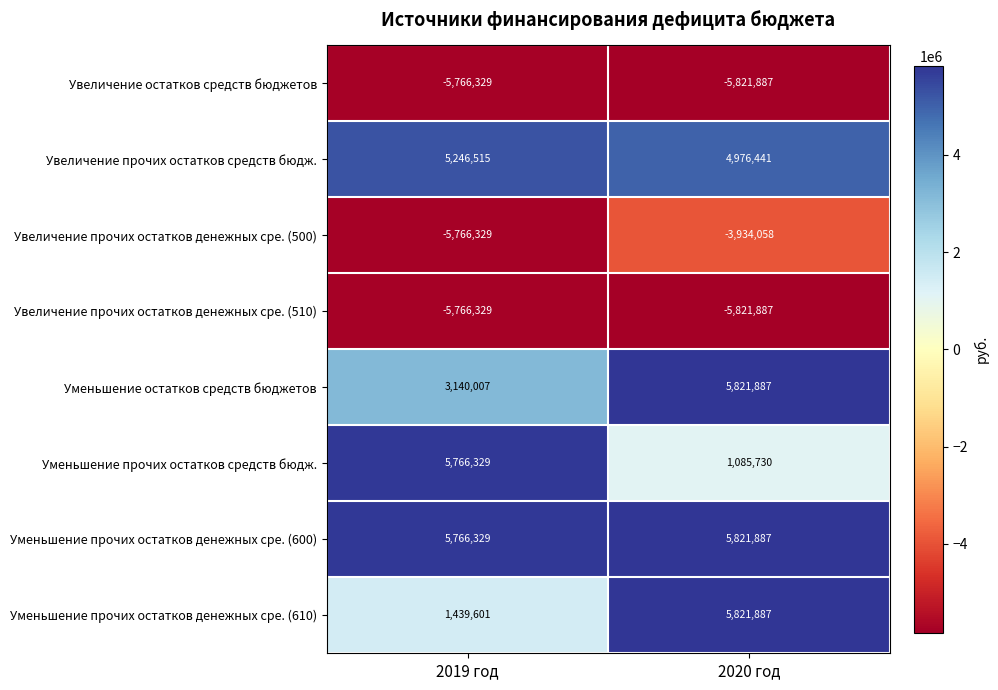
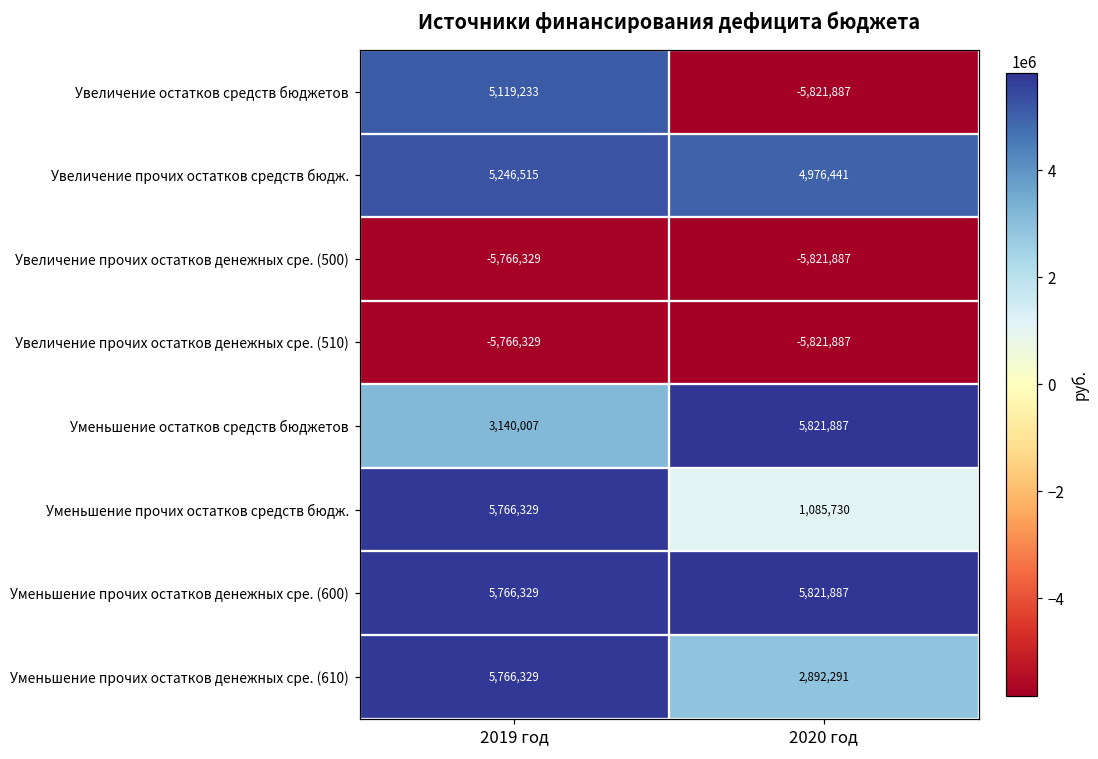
  {
    "Увеличение остатков средств бюджетов": {
-     "2019 год": "-5,766,329",
+     "2019 год": "5,119,233",
      "2020 год": "-5,821,887"
    },
    "Увеличение прочих остатков средств бюдж.": {
      "2019 год": "5,246,515",
      "2020 год": "4,976,441"
    },
    "Увеличение прочих остатков денежных сре. (500)": {
      "2019 год": "-5,766,329",
-     "2020 год": "-3,934,058"
+     "2020 год": "-5,821,887"
    },
    "Увеличение прочих остатков денежных сре. (510)": {
      "2019 год": "-5,766,329",
      "2020 год": "-5,821,887"
    },
    "Уменьшение остатков средств бюджетов": {
      "2019 год": "3,140,007",
      "2020 год": "5,821,887"
    },
    "Уменьшение прочих остатков средств бюдж.": {
      "2019 год": "5,766,329",
      "2020 год": "1,085,730"
    },
    "Уменьшение прочих остатков денежных сре. (600)": {
      "2019 год": "5,766,329",
      "2020 год": "5,821,887"
    },
    "Уменьшение прочих остатков денежных сре. (610)": {
-     "2019 год": "1,439,601",
-     "2020 год": "5,821,887"
+     "2019 год": "5,766,329",
+     "2020 год": "2,892,291"
    }
  }
